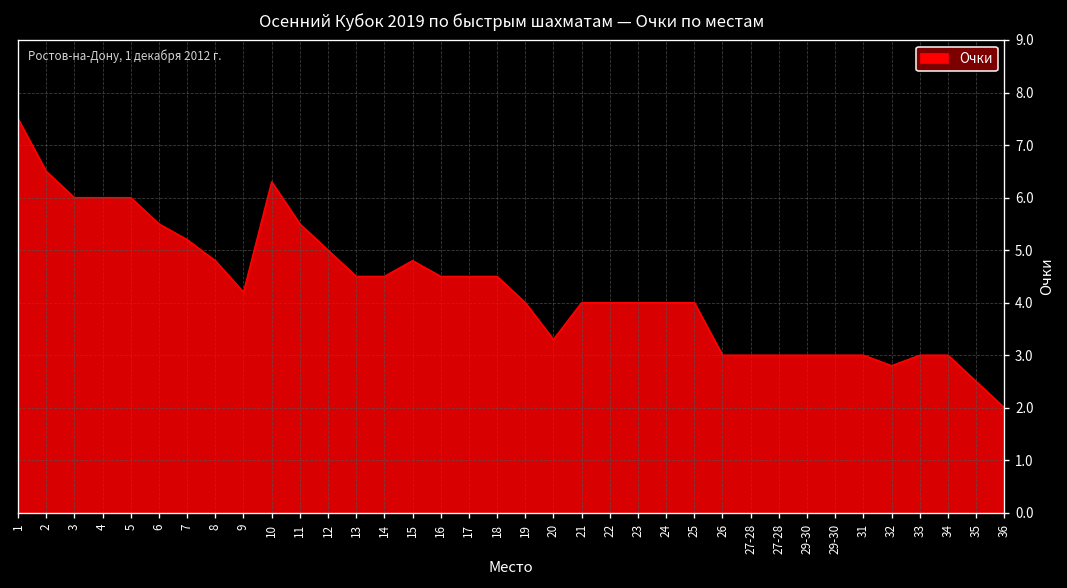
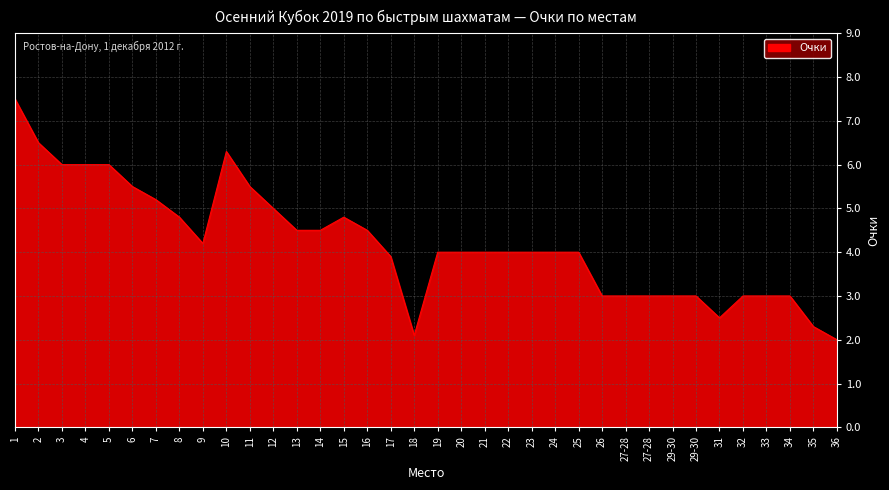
  {
    "1": 7.5,
    "2": 6.5,
    "3": 6.0,
    "4": 6.0,
    "5": 6.0,
    "6": 5.5,
    "7": 5.2,
    "8": 4.8,
    "9": 4.2,
    "10": 6.3,
    "11": 5.5,
    "12": 5.0,
    "13": 4.5,
    "14": 4.5,
    "15": 4.8,
    "16": 4.5,
-   "17": 4.5,
-   "18": 4.5,
+   "17": 3.9,
+   "18": 2.1,
    "19": 4.0,
-   "20": 3.3,
+   "20": 4.0,
    "21": 4.0,
    "22": 4.0,
    "23": 4.0,
    "24": 4.0,
    "25": 4.0,
    "26": 3.0,
-   "31": 3.0,
-   "32": 2.8,
+   "31": 2.5,
+   "32": 3.0,
    "33": 3.0,
    "34": 3.0,
-   "35": 2.5,
+   "35": 2.3,
    "36": 2.0
  }
